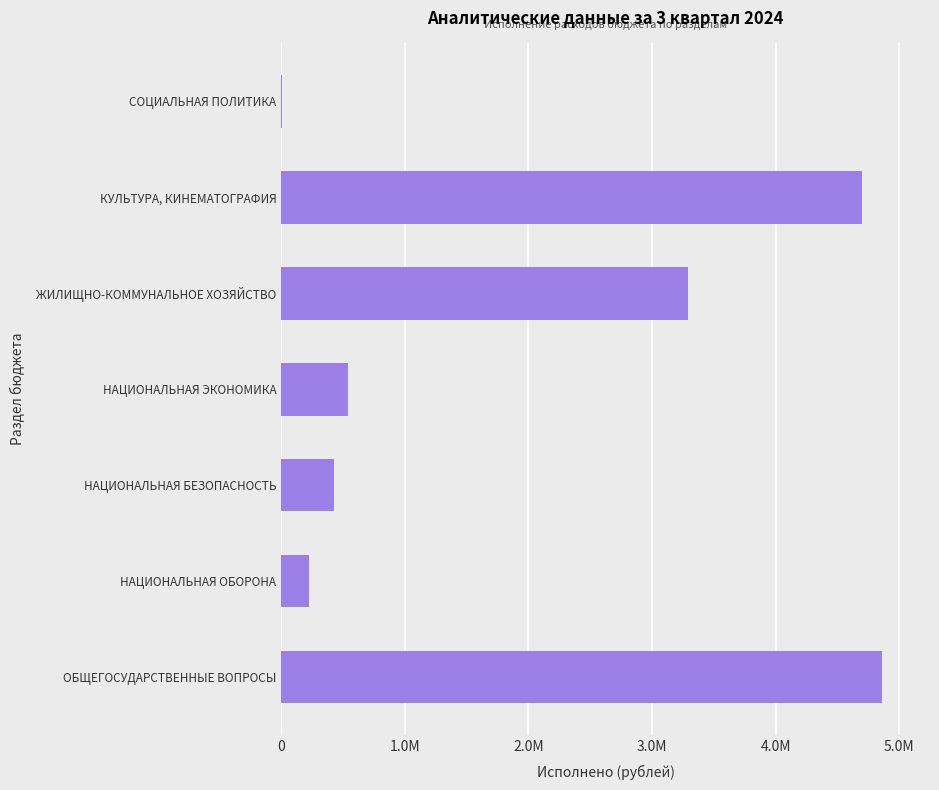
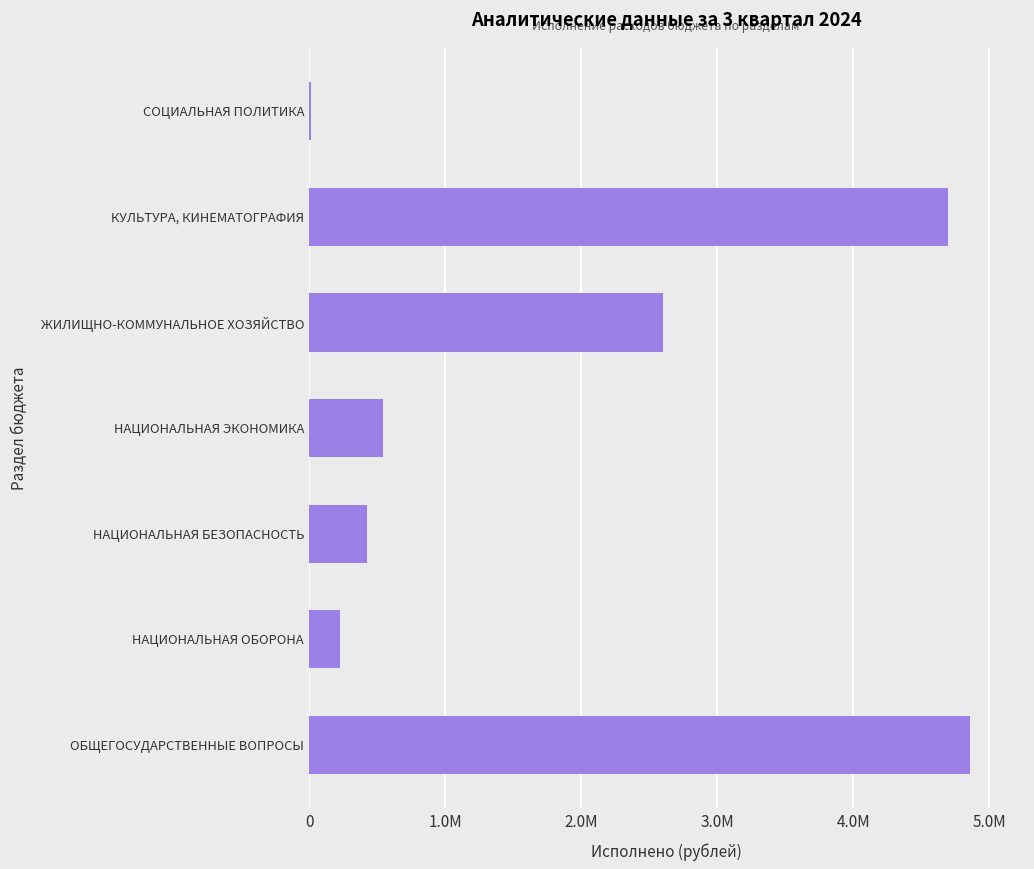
  {
    "КУЛЬТУРА, КИНЕМАТОГРАФИЯ": 4700000,
-   "ЖИЛИЩНО-КОММУНАЛЬНОЕ ХОЗЯЙСТВО": 3290000,
+   "ЖИЛИЩНО-КОММУНАЛЬНОЕ ХОЗЯЙСТВО": 2600000,
    "НАЦИОНАЛЬНАЯ ЭКОНОМИКА": 540000,
    "НАЦИОНАЛЬНАЯ БЕЗОПАСНОСТЬ": 420000,
    "НАЦИОНАЛЬНАЯ ОБОРОНА": 230000,
    "ОБЩЕГОСУДАРСТВЕННЫЕ ВОПРОСЫ": 4860000
  }
